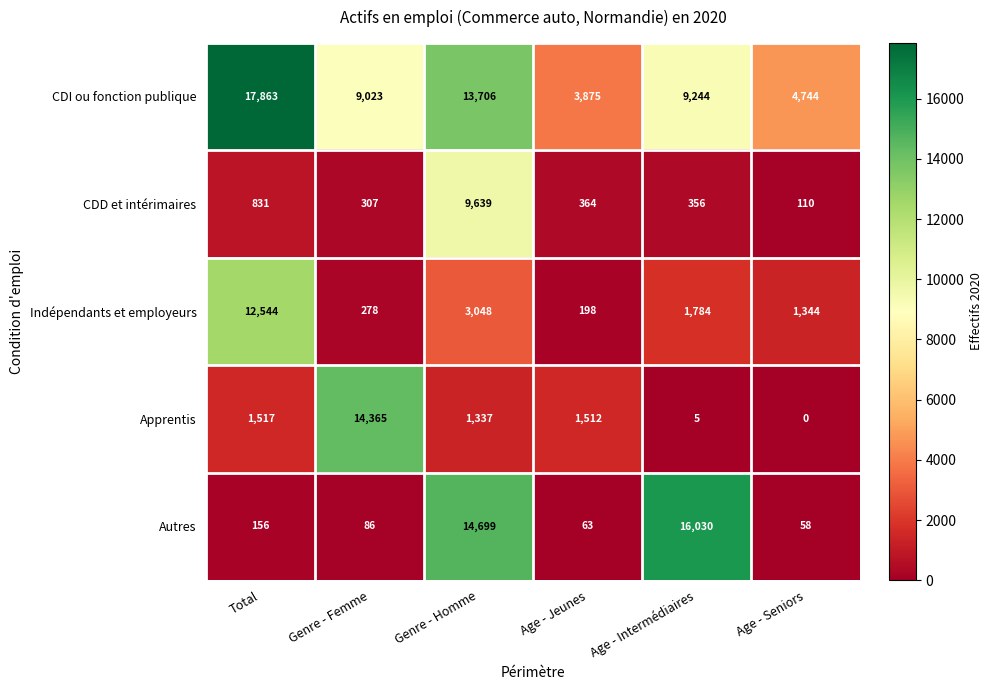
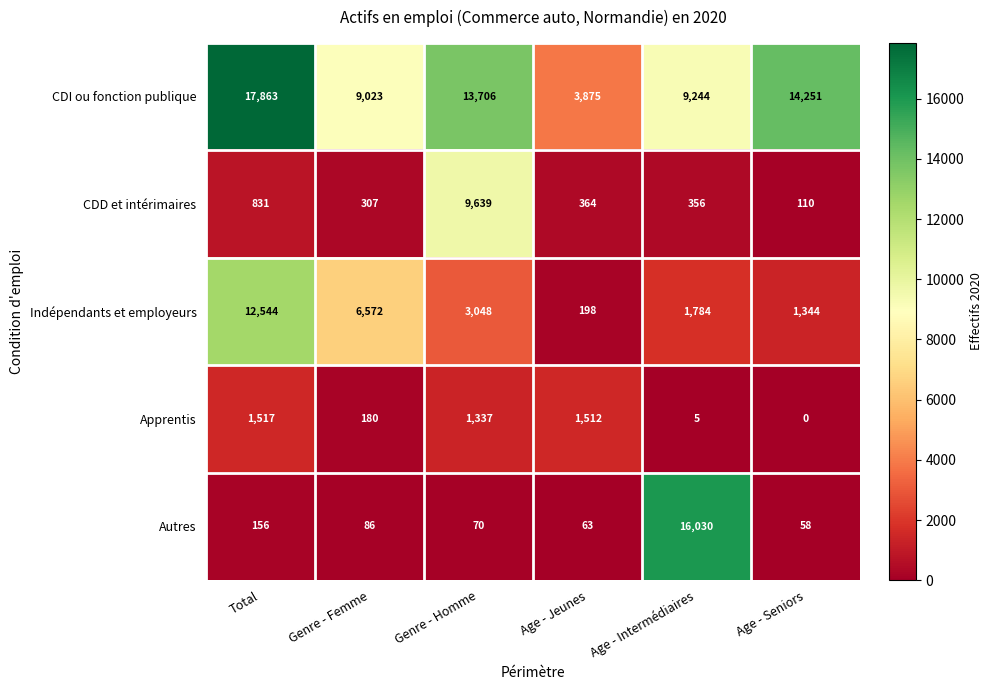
  {
    "CDI ou fonction publique": {
      "Total": "17,863",
      "Genre - Femme": "9,023",
      "Genre - Homme": "13,706",
      "Age - Jeunes": "3,875",
      "Age - Intermédiaires": "9,244",
-     "Age - Seniors": "4,744"
+     "Age - Seniors": "14,251"
    },
    "CDD et intérimaires": {
      "Total": "831",
      "Genre - Femme": "307",
      "Genre - Homme": "9,639",
      "Age - Jeunes": "364",
      "Age - Intermédiaires": "356",
      "Age - Seniors": "110"
    },
    "Indépendants et employeurs": {
      "Total": "12,544",
-     "Genre - Femme": "278",
+     "Genre - Femme": "6,572",
      "Genre - Homme": "3,048",
      "Age - Jeunes": "198",
      "Age - Intermédiaires": "1,784",
      "Age - Seniors": "1,344"
    },
    "Apprentis": {
      "Total": "1,517",
-     "Genre - Femme": "14,365",
+     "Genre - Femme": "180",
      "Genre - Homme": "1,337",
      "Age - Jeunes": "1,512",
      "Age - Intermédiaires": "5",
      "Age - Seniors": "0"
    },
    "Autres": {
      "Total": "156",
      "Genre - Femme": "86",
-     "Genre - Homme": "14,699",
+     "Genre - Homme": "70",
      "Age - Jeunes": "63",
      "Age - Intermédiaires": "16,030",
      "Age - Seniors": "58"
    }
  }
